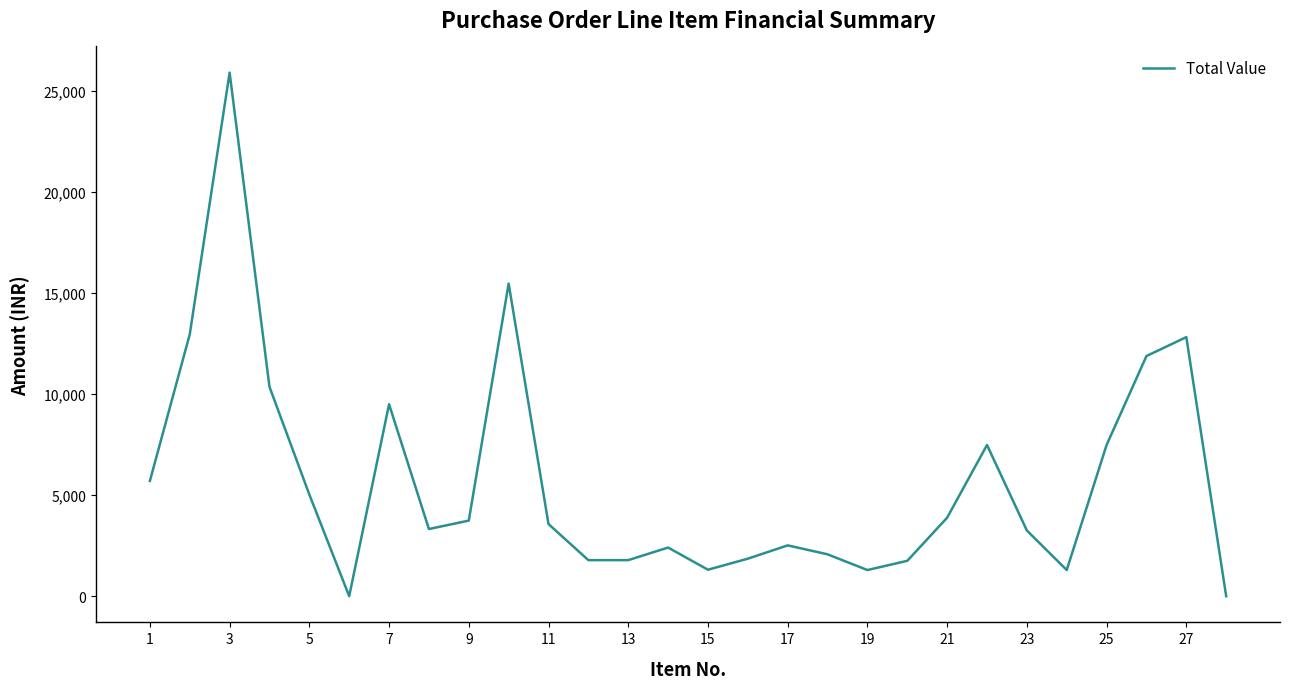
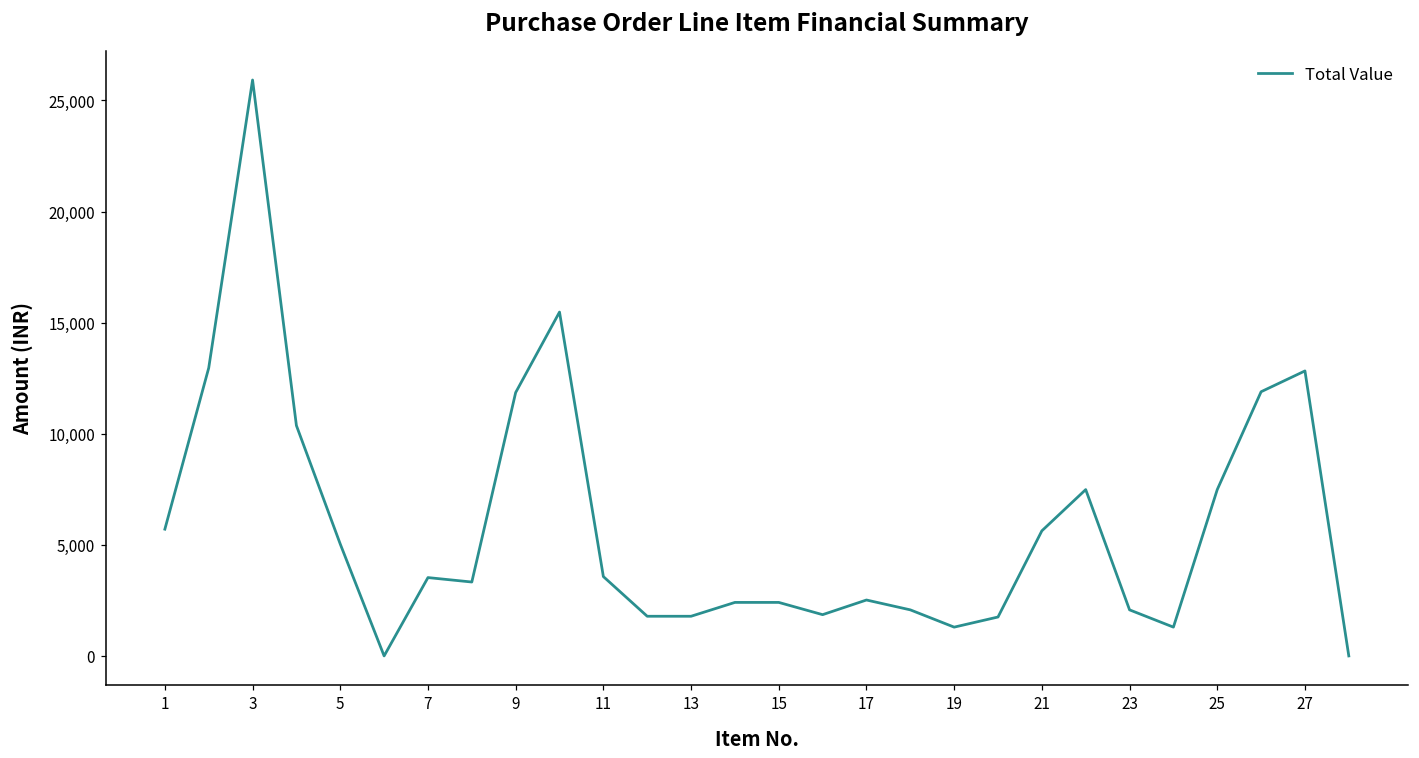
  {
    "1": "5,700",
    "3": "25,900",
    "5": "5,000",
-   "7": "9,500",
-   "9": "3,700",
+   "7": "3,500",
+   "9": "11,900",
    "11": "3,600",
    "13": "1,800",
-   "15": "1,300",
+   "15": "2,400",
    "17": "2,500",
    "19": "1,300",
-   "21": "3,900",
-   "23": "3,300",
+   "21": "5,600",
+   "23": "2,100",
    "25": "7,500",
    "27": "12,800"
  }
